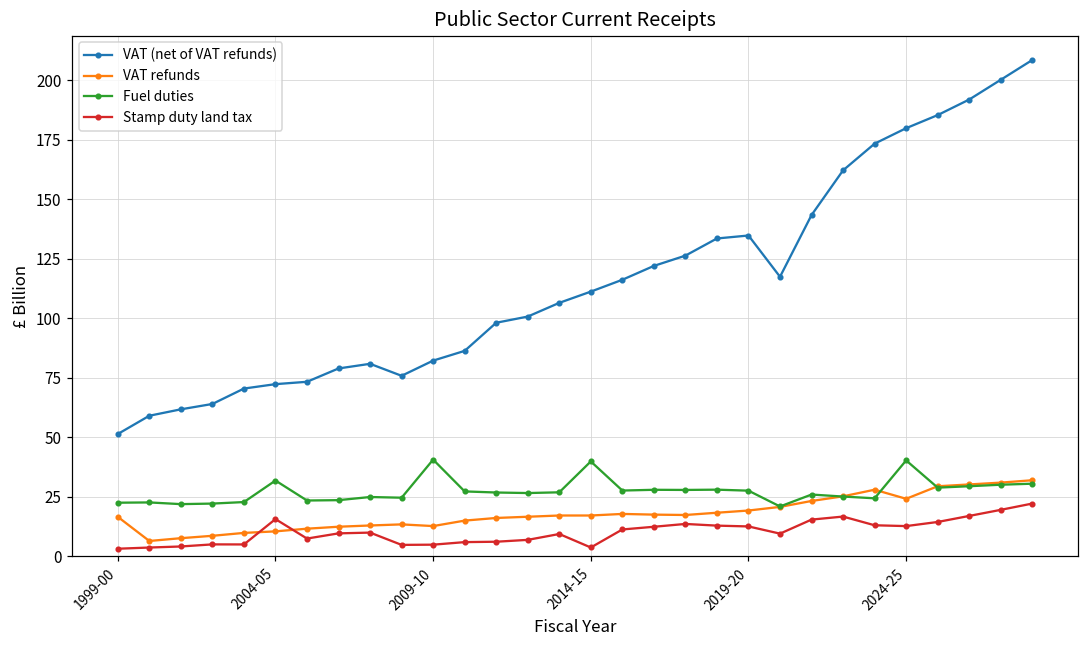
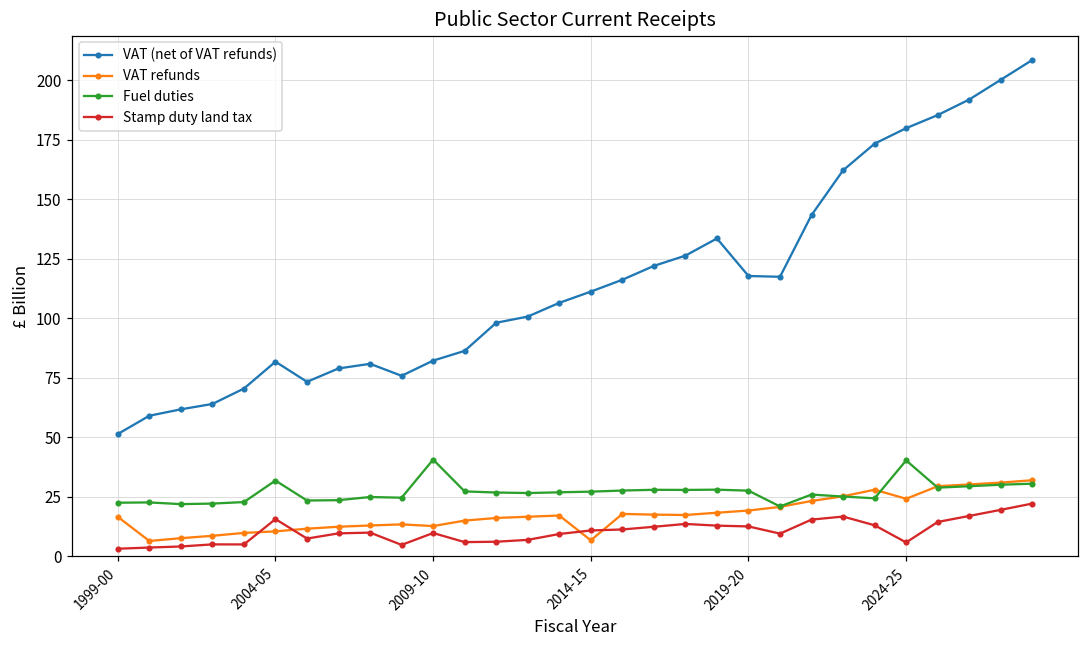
  {
    "VAT (net of VAT refunds)": {
      "1999-00": 51,
-     "2004-05": 72,
+     "2004-05": 82,
      "2009-10": 82,
      "2014-15": 111,
-     "2019-20": 135,
+     "2019-20": 118,
      "2024-25": 180
    },
    "VAT refunds": {
      "1999-00": 17,
      "2004-05": 10,
      "2009-10": 13,
-     "2014-15": 17,
+     "2014-15": 7,
      "2019-20": 19,
      "2024-25": 24
    },
    "Fuel duties": {
      "1999-00": 23,
      "2004-05": 32,
      "2009-10": 41,
-     "2014-15": 40,
+     "2014-15": 27,
      "2019-20": 28,
      "2024-25": 40
    },
    "Stamp duty land tax": {
      "1999-00": 3,
      "2004-05": 16,
-     "2009-10": 5,
-     "2014-15": 4,
+     "2009-10": 10,
+     "2014-15": 11,
      "2019-20": 13,
-     "2024-25": 13
+     "2024-25": 6
    }
  }
